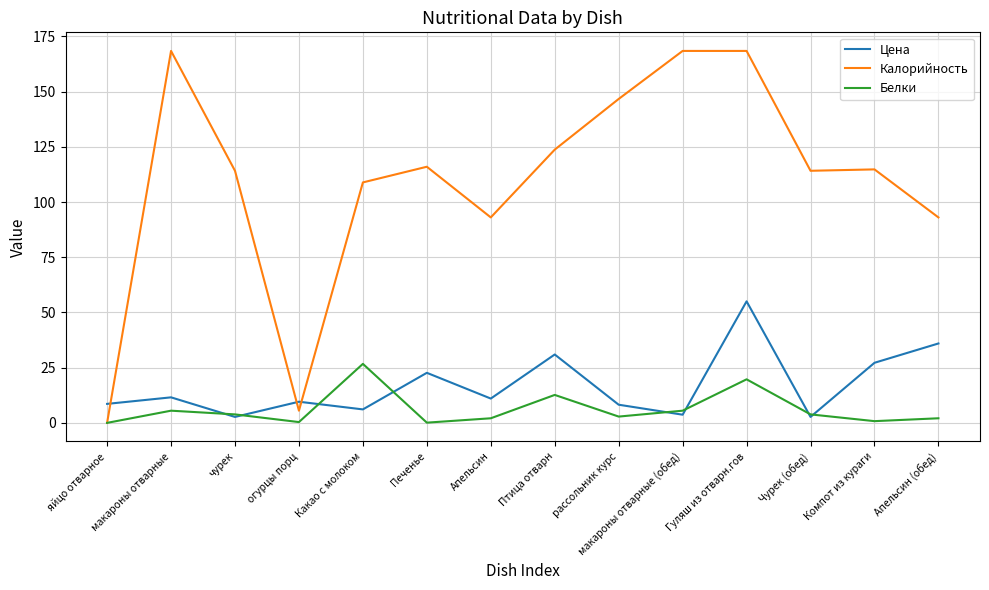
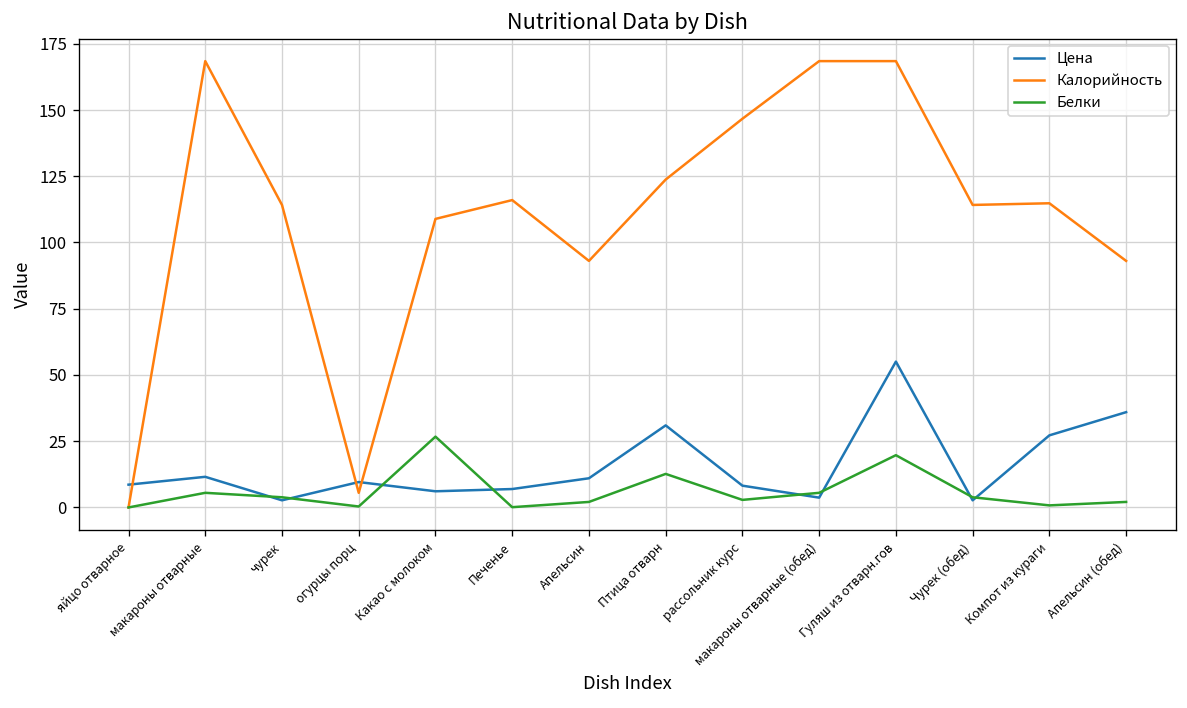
  {
    "Цена": {
      "яйцо отварное": 9,
      "макароны отварные": 12,
      "огурцы порц": 10,
      "Какао с молоком": 6,
-     "Печенье": 23,
+     "Печенье": 7,
      "Апельсин": 11,
      "Птица отварн": 31,
      "рассольник курс": 8,
      "макароны отварные (обед)": 4,
      "Гуляш из отварн.гов": 55,
      "Компот из кураги": 27,
      "Апельсин (обед)": 36
    },
    "Калорийность": {
      "макароны отварные": 168,
      "чурек": 114,
      "огурцы порц": 6,
      "Какао с молоком": 109,
      "Печенье": 116,
      "Апельсин": 93,
      "Птица отварн": 124,
      "рассольник курс": 147,
      "макароны отварные (обед)": 168,
      "Гуляш из отварн.гов": 168,
      "Чурек (обед)": 114,
      "Компот из кураги": 115,
      "Апельсин (обед)": 93
    },
    "Белки": {
      "макароны отварные": 6,
      "огурцы порц": 0,
      "Какао с молоком": 27,
      "Печенье": 0,
      "Апельсин": 2,
      "Птица отварн": 13,
      "рассольник курс": 3,
      "макароны отварные (обед)": 6,
      "Гуляш из отварн.гов": 20,
      "Компот из кураги": 1,
      "Апельсин (обед)": 2
    }
  }
